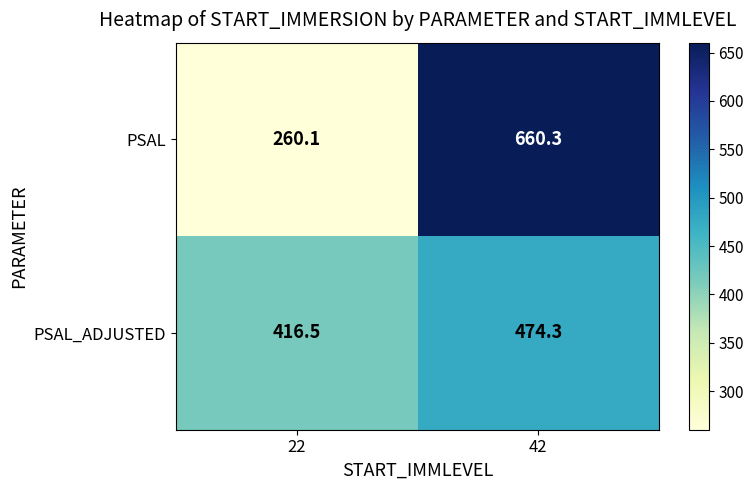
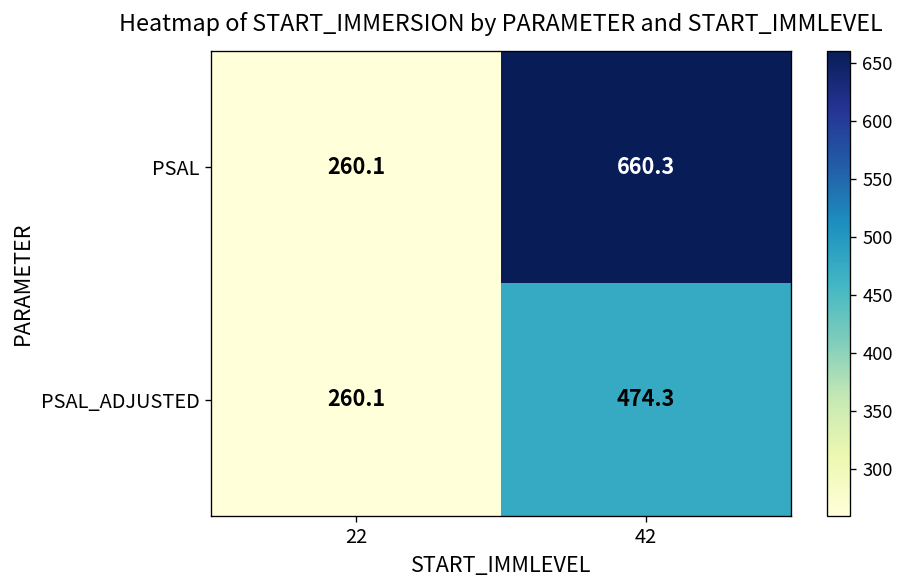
  {
    "PSAL": {
      "22": 260.1,
      "42": 660.3
    },
    "PSAL_ADJUSTED": {
-     "22": 416.5,
+     "22": 260.1,
      "42": 474.3
    }
  }
